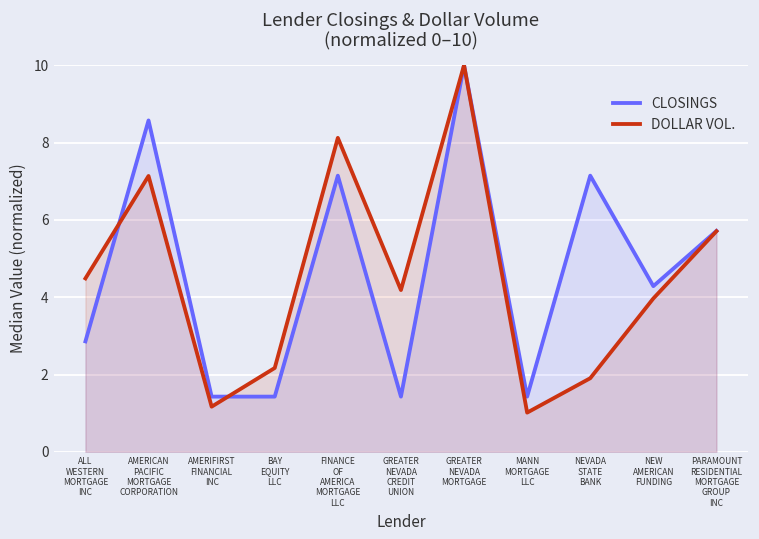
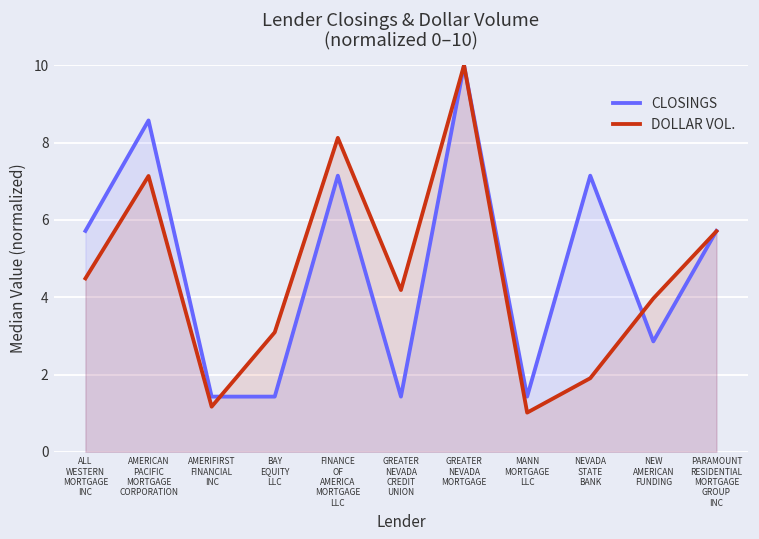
  {
    "CLOSINGS": {
-     "ALL WESTERN MORTGAGE INC": 2.9,
+     "ALL WESTERN MORTGAGE INC": 5.7,
      "AMERICAN PACIFIC MORTGAGE CORPORATION": 8.6,
      "AMERIFIRST FINANCIAL INC": 1.4,
      "BAY EQUITY LLC": 1.4,
      "FINANCE OF AMERICA MORTGAGE LLC": 7.1,
      "GREATER NEVADA CREDIT UNION": 1.4,
      "MANN MORTGAGE LLC": 1.4,
      "NEVADA STATE BANK": 7.1,
-     "NEW AMERICAN FUNDING": 4.3
+     "NEW AMERICAN FUNDING": 2.9
    },
    "DOLLAR VOL.": {
      "ALL WESTERN MORTGAGE INC": 4.5,
      "AMERICAN PACIFIC MORTGAGE CORPORATION": 7.1,
      "AMERIFIRST FINANCIAL INC": 1.2,
-     "BAY EQUITY LLC": 2.2,
+     "BAY EQUITY LLC": 3.1,
      "FINANCE OF AMERICA MORTGAGE LLC": 8.1,
      "GREATER NEVADA CREDIT UNION": 4.2,
      "MANN MORTGAGE LLC": 1.0,
      "NEVADA STATE BANK": 1.9,
      "NEW AMERICAN FUNDING": 4.0
    }
  }
